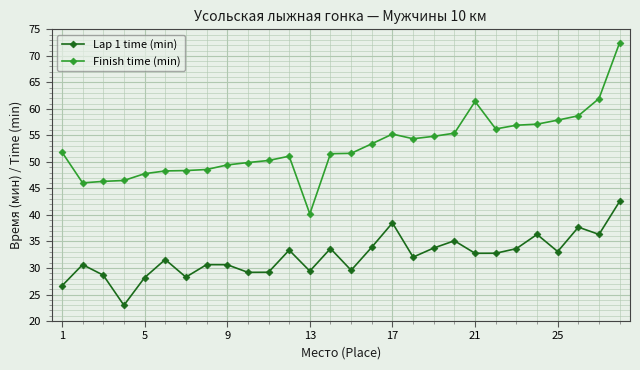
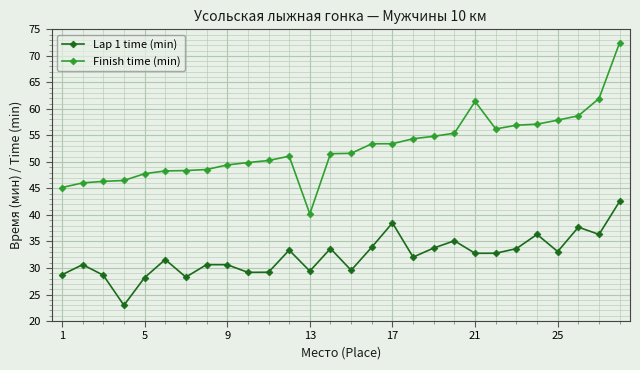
  {
    "Lap 1 time (min)": {
-     "1": 27,
+     "1": 29,
      "5": 28,
      "9": 31,
      "13": 29,
      "17": 39,
      "21": 33,
      "25": 33
    },
    "Finish time (min)": {
-     "1": 52,
+     "1": 45,
      "5": 48,
      "9": 49,
      "13": 40,
-     "17": 55,
+     "17": 53,
      "21": 61,
      "25": 58
    }
  }
